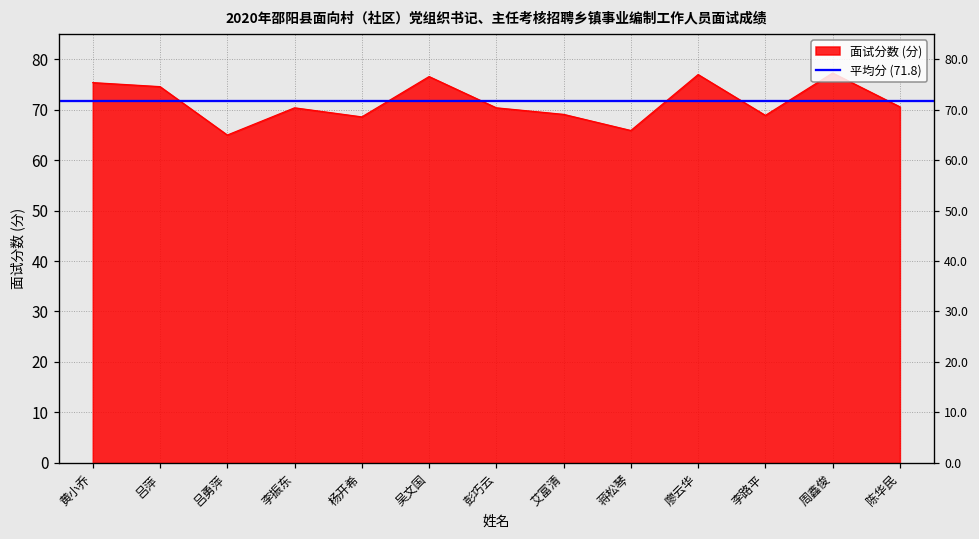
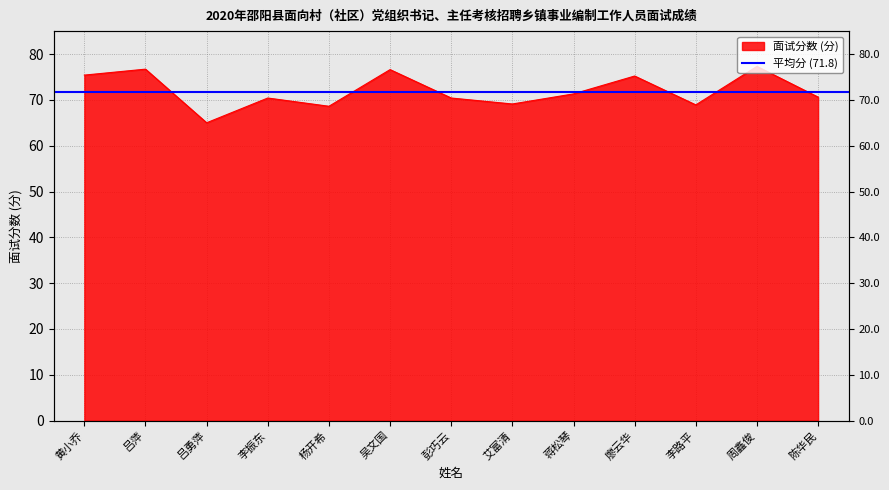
  {
    "黄小乔": 75,
-   "吕萍": 75,
+   "吕萍": 77,
    "吕勇萍": 65,
    "李振东": 70,
    "杨开希": 69,
    "吴文国": 77,
    "彭巧云": 70,
    "艾富清": 69,
-   "蒋松琴": 66,
-   "廖云华": 77,
+   "蒋松琴": 71,
+   "廖云华": 75,
    "李路平": 69,
    "陈华民": 71
  }
